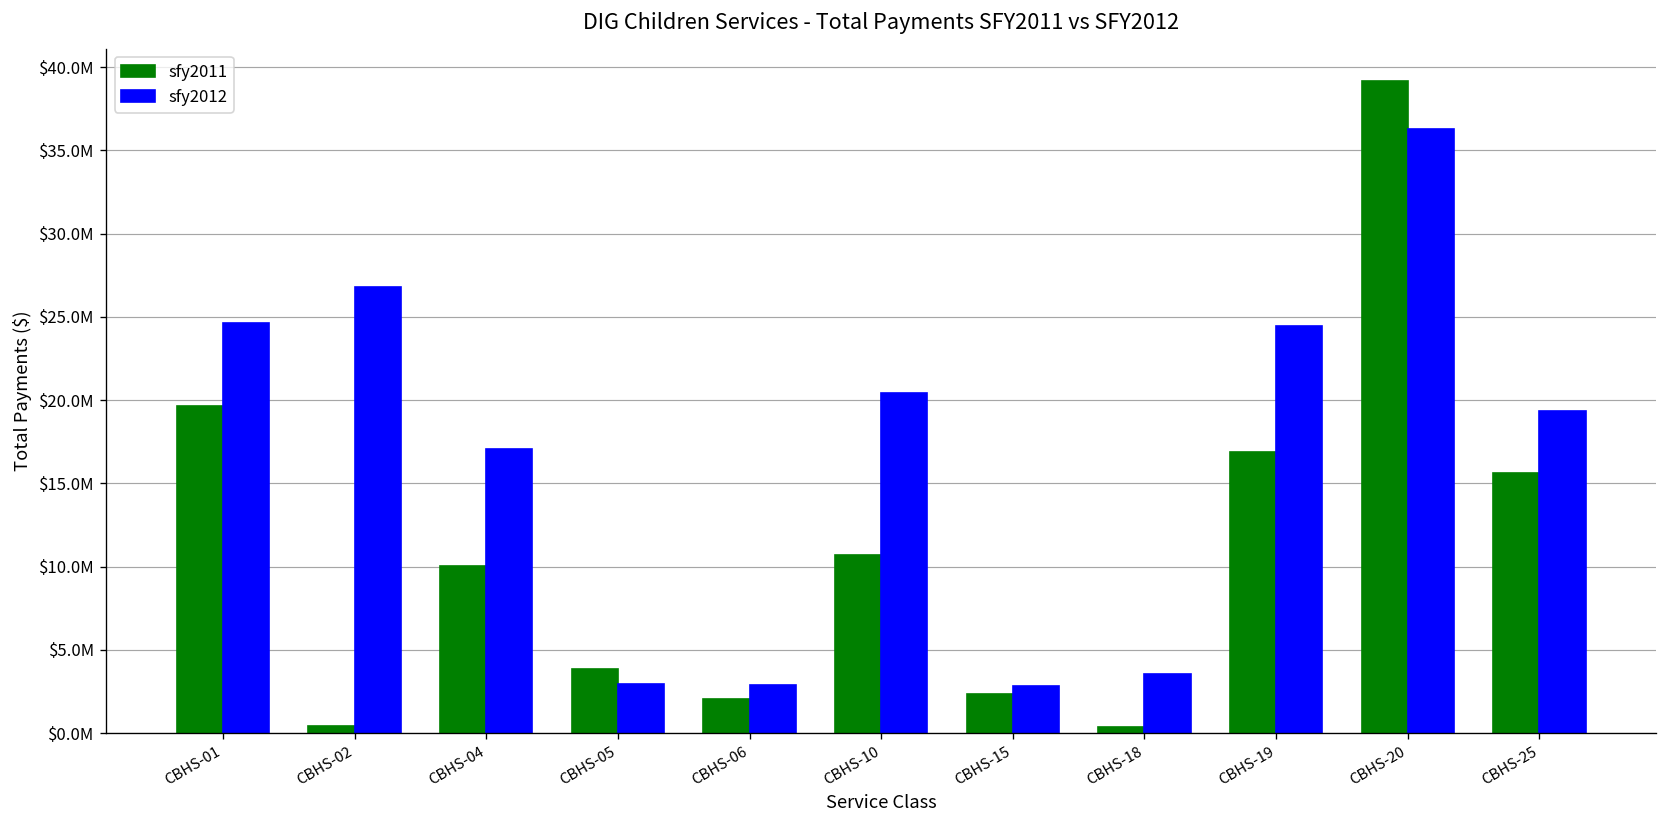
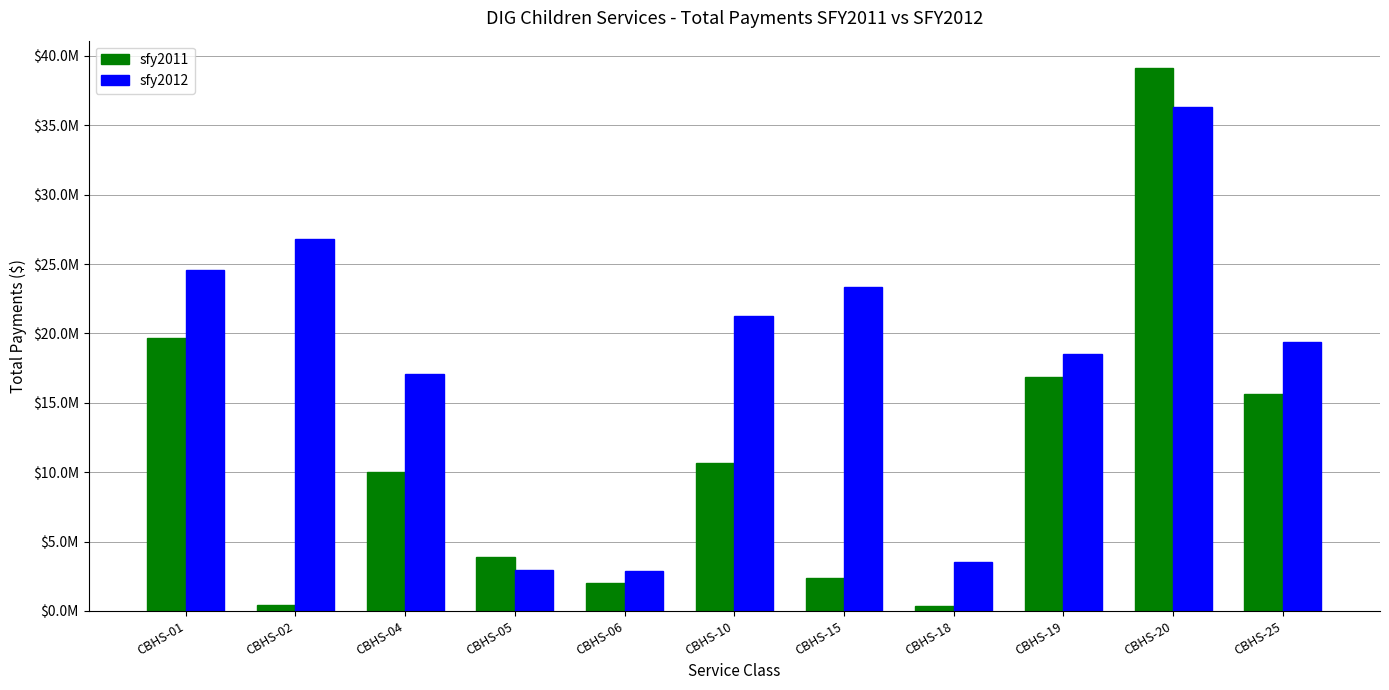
  {
    "sfy2011": {
      "CBHS-01": "$19700000",
      "CBHS-02": "$400000",
      "CBHS-04": "$10000000",
      "CBHS-05": "$3900000",
      "CBHS-06": "$2000000",
      "CBHS-10": "$10700000",
      "CBHS-15": "$2400000",
      "CBHS-18": "$400000",
      "CBHS-19": "$16900000",
      "CBHS-20": "$39100000",
      "CBHS-25": "$15600000"
    },
    "sfy2012": {
      "CBHS-01": "$24600000",
      "CBHS-02": "$26800000",
      "CBHS-04": "$17100000",
      "CBHS-05": "$3000000",
      "CBHS-06": "$2900000",
-     "CBHS-10": "$20400000",
-     "CBHS-15": "$2800000",
+     "CBHS-10": "$21200000",
+     "CBHS-15": "$23300000",
      "CBHS-18": "$3500000",
-     "CBHS-19": "$24500000",
+     "CBHS-19": "$18600000",
      "CBHS-20": "$36300000",
      "CBHS-25": "$19400000"
    }
  }
